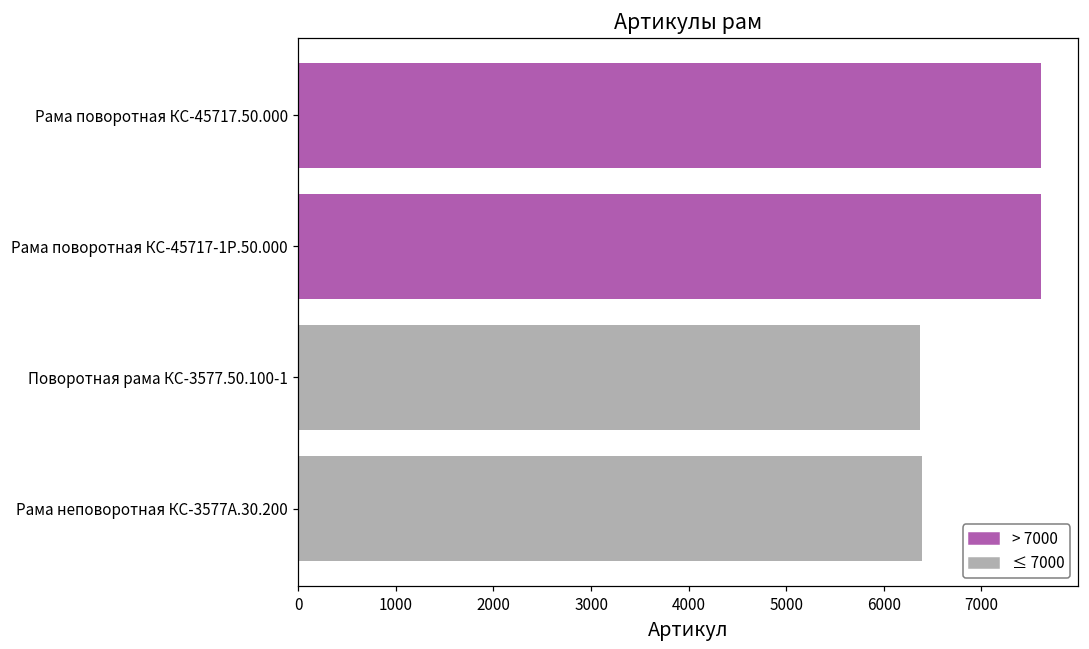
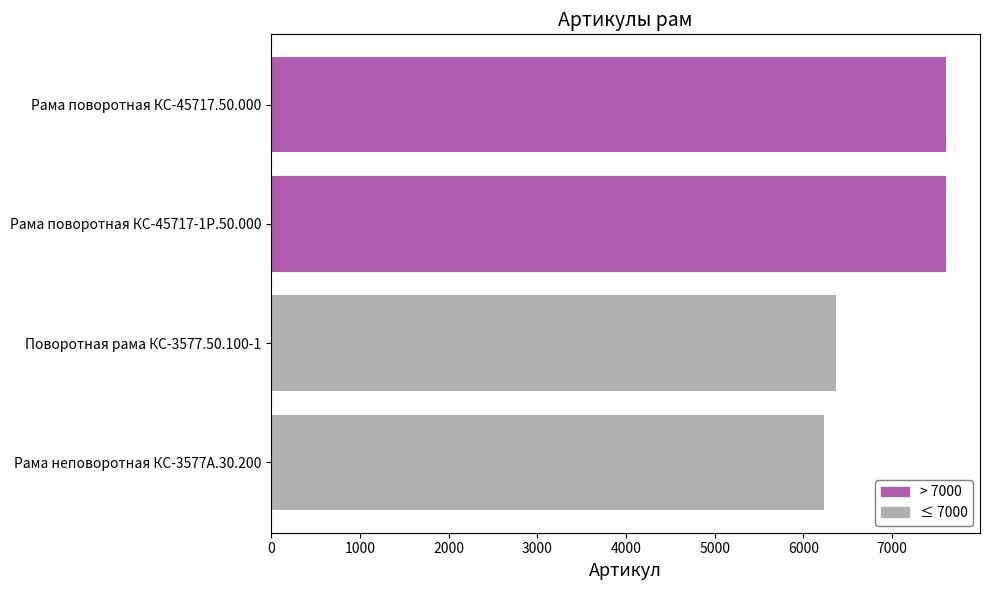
  {
    "Рама поворотная КС-45717.50.000": 7600,
    "Рама поворотная КС-45717-1Р.50.000": 7600,
    "Поворотная рама КС-3577.50.100-1": 6400,
-   "Рама неповоротная КС-3577А.30.200": 6400
+   "Рама неповоротная КС-3577А.30.200": 6200
  }
